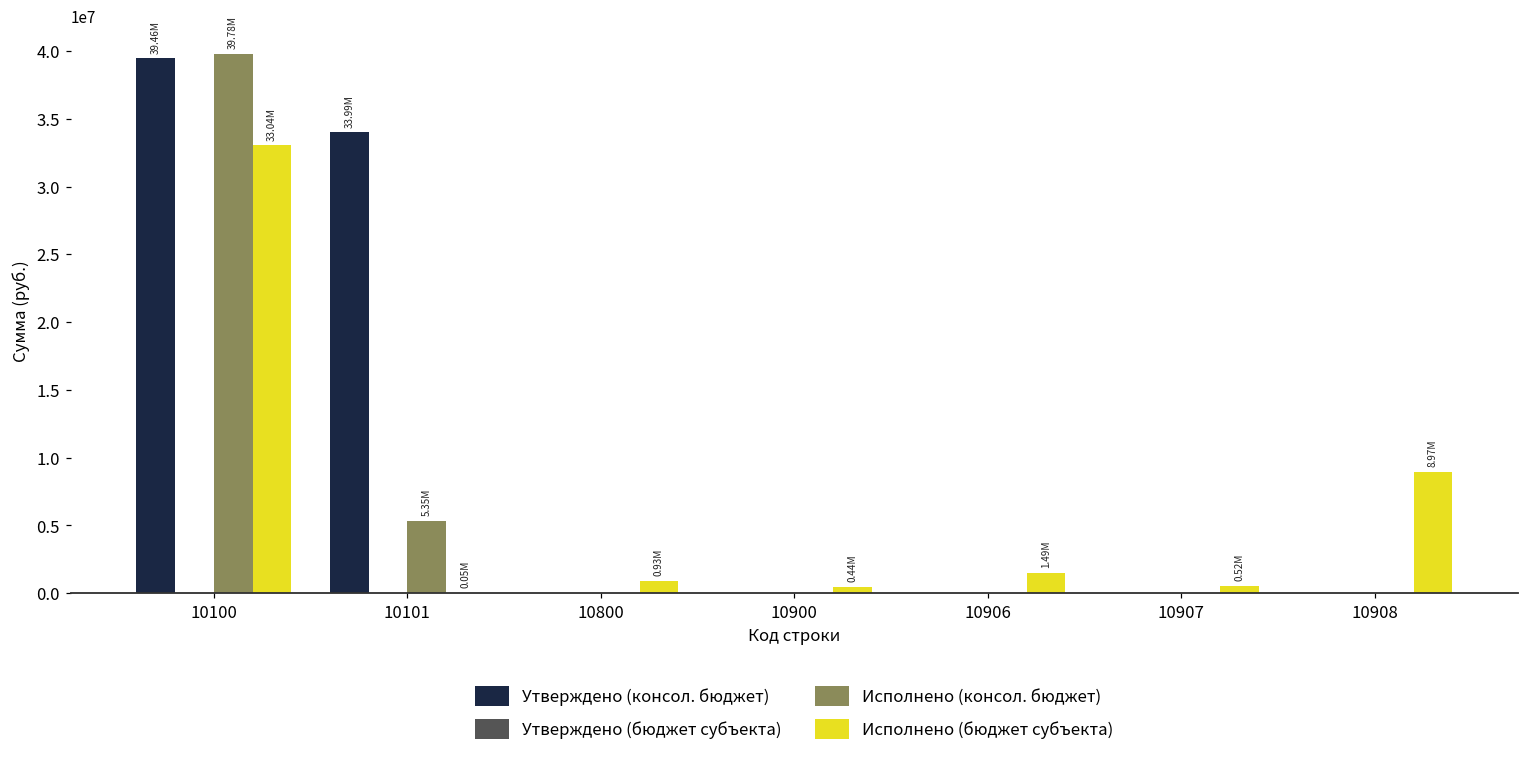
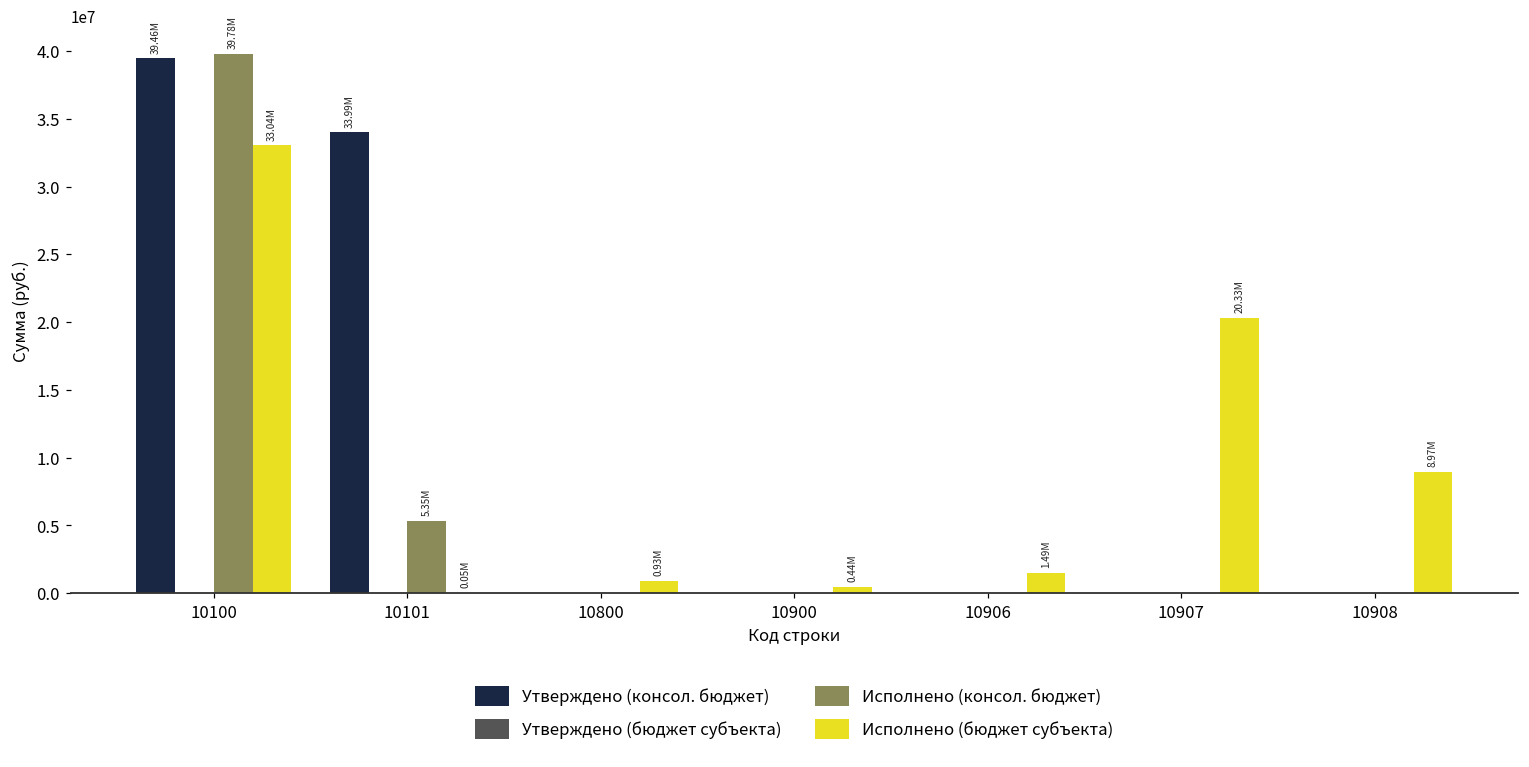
  {
    "Утверждено (консол. бюджет)": {
      "10100": "39.46M",
      "10101": "33.99M"
    },
    "Утверждено (бюджет субъекта)": {
      "10100": "0",
      "10101": "0",
      "10800": "0",
      "10900": "0",
      "10906": "0",
      "10907": "0",
      "10908": "0"
    },
    "Исполнено (консол. бюджет)": {
      "10100": "39.78M",
      "10101": "5.35M"
    },
    "Исполнено (бюджет субъекта)": {
      "10100": "33.04M",
      "10101": "0.05M",
      "10800": "0.93M",
      "10900": "0.44M",
      "10906": "1.49M",
-     "10907": "0.52M",
+     "10907": "20.33M",
      "10908": "8.97M"
    }
  }
